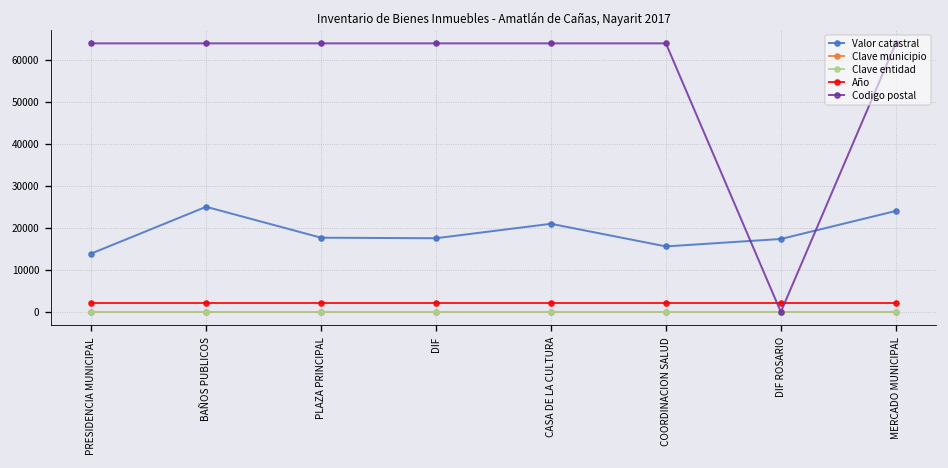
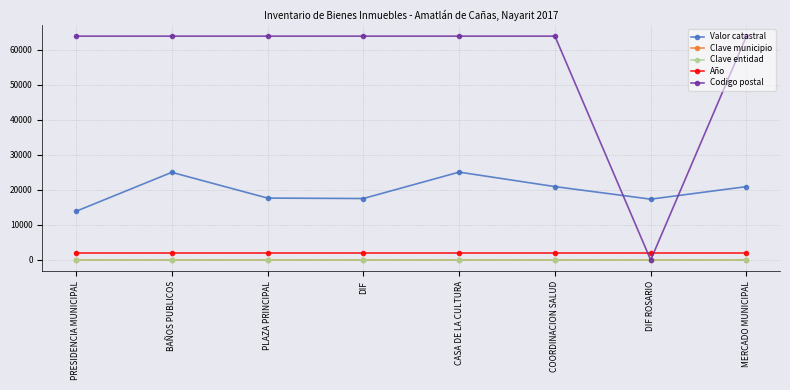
  {
    "Valor catastral": {
      "PRESIDENCIA MUNICIPAL": 14000,
      "BAÑOS PUBLICOS": 25000,
      "PLAZA PRINCIPAL": 18000,
      "DIF": 18000,
-     "CASA DE LA CULTURA": 21000,
-     "COORDINACION SALUD": 16000,
+     "CASA DE LA CULTURA": 25000,
+     "COORDINACION SALUD": 21000,
      "DIF ROSARIO": 17000,
-     "MERCADO MUNICIPAL": 24000
+     "MERCADO MUNICIPAL": 21000
    },
    "Clave entidad": {
      "PRESIDENCIA MUNICIPAL": 0,
      "BAÑOS PUBLICOS": 0,
      "PLAZA PRINCIPAL": 0,
      "DIF": 0,
      "CASA DE LA CULTURA": 0,
      "COORDINACION SALUD": 0,
      "MERCADO MUNICIPAL": 0
    },
    "Año": {
      "PRESIDENCIA MUNICIPAL": 2000,
      "BAÑOS PUBLICOS": 2000,
      "PLAZA PRINCIPAL": 2000,
      "DIF": 2000,
      "CASA DE LA CULTURA": 2000,
      "COORDINACION SALUD": 2000,
      "DIF ROSARIO": 2000,
      "MERCADO MUNICIPAL": 2000
    },
    "Codigo postal": {
      "PRESIDENCIA MUNICIPAL": 64000,
      "BAÑOS PUBLICOS": 64000,
      "PLAZA PRINCIPAL": 64000,
      "DIF": 64000,
      "CASA DE LA CULTURA": 64000,
      "COORDINACION SALUD": 64000
    }
  }
